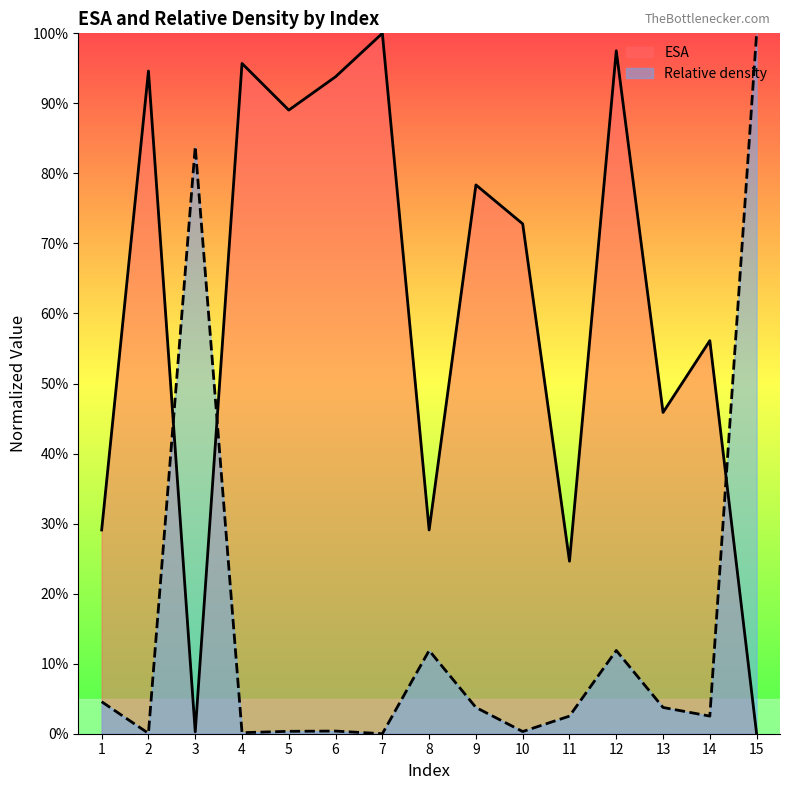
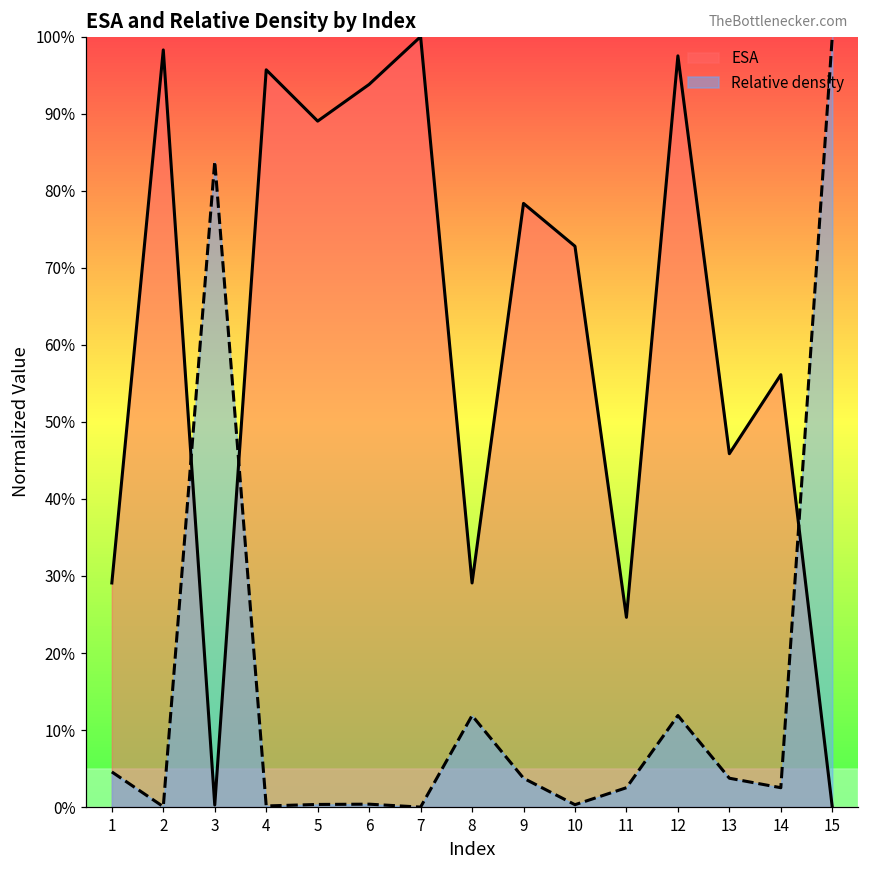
  {
    "ESA": {
      "1": "29%",
-     "2": "95%",
+     "2": "98%",
      "4": "96%",
      "5": "89%",
      "6": "94%",
      "7": "100%",
      "8": "29%",
      "9": "78%",
      "10": "73%",
      "11": "25%",
      "12": "98%",
      "13": "46%",
      "14": "56%"
    },
    "Relative density": {
      "3": "84%",
      "8": "12%",
      "12": "12%",
      "15": "100%"
    }
  }
